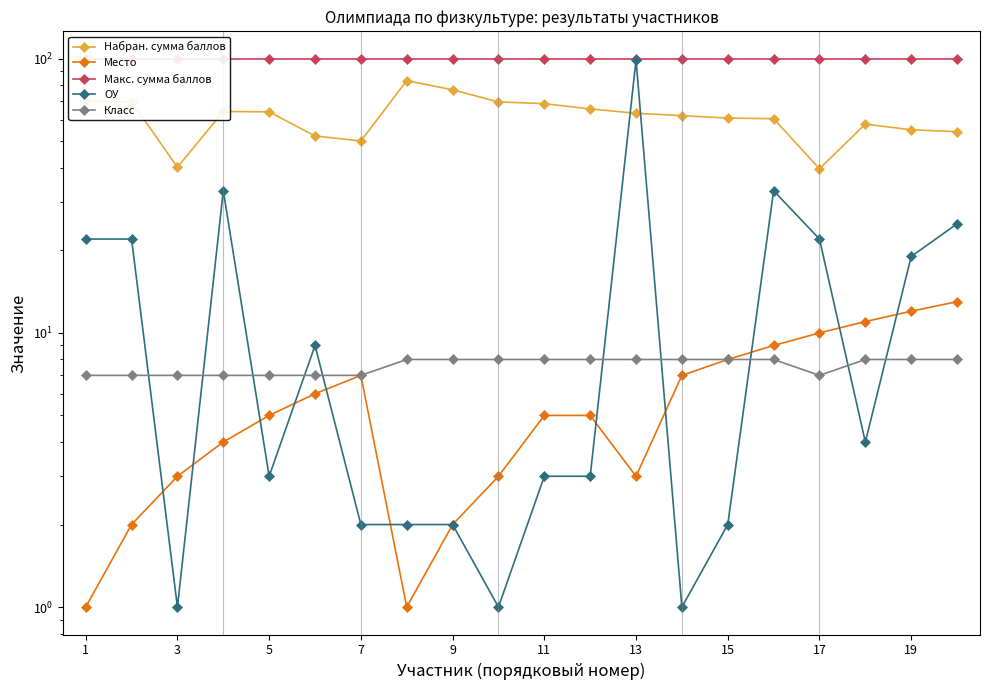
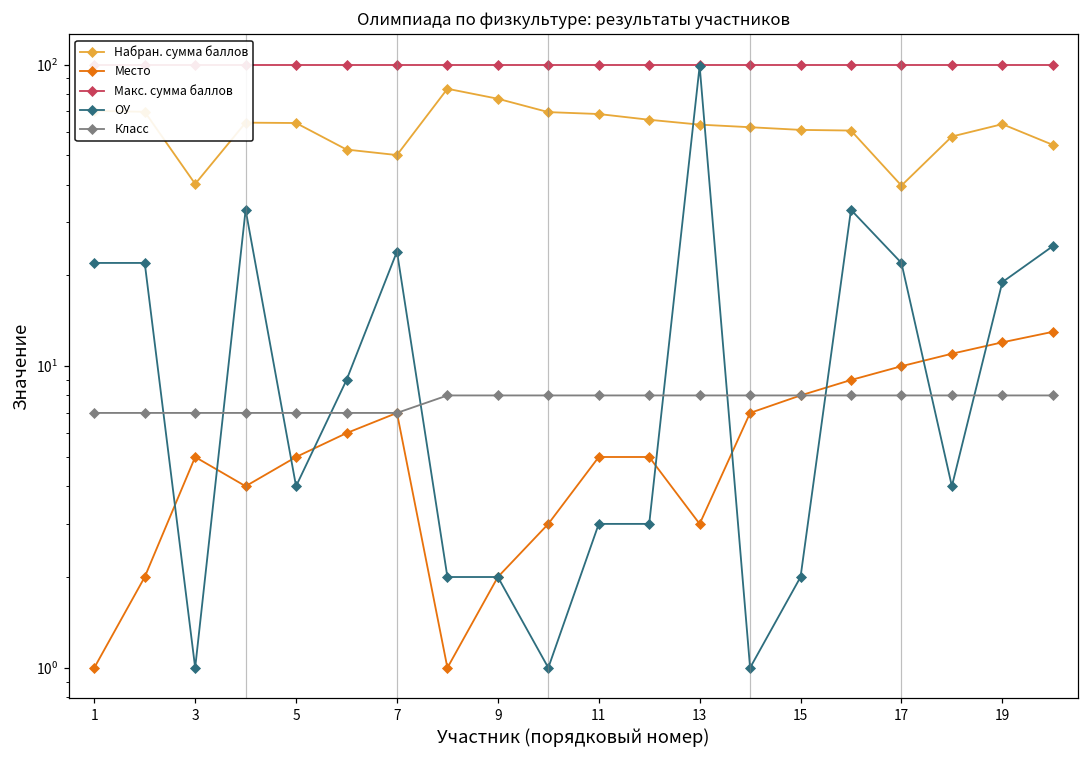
  {
    "Набран. сумма баллов": {
      "3": 40,
      "5": 64,
      "7": 50,
      "9": 77,
      "11": 69,
      "13": 63,
      "15": 61,
      "17": 40,
-     "19": 55
+     "19": 63
    },
    "Место": {
      "1": 1,
-     "3": 3,
+     "3": 5,
      "5": 5,
      "11": 5,
      "13": 3,
      "17": 10,
      "19": 12
    },
    "Макс. сумма баллов": {
      "5": 100,
      "7": 100,
      "9": 100,
      "11": 100,
      "15": 100,
      "17": 100,
      "19": 100
    },
    "ОУ": {
      "1": 22,
      "3": 1,
-     "5": 3,
-     "7": 2,
+     "5": 4,
+     "7": 24,
      "11": 3,
      "15": 2,
      "17": 22,
      "19": 19
    },
    "Класс": {
      "1": 7,
      "3": 7,
      "5": 7,
      "9": 8,
      "11": 8,
      "13": 8,
-     "17": 7,
+     "17": 8,
      "19": 8
    }
  }
